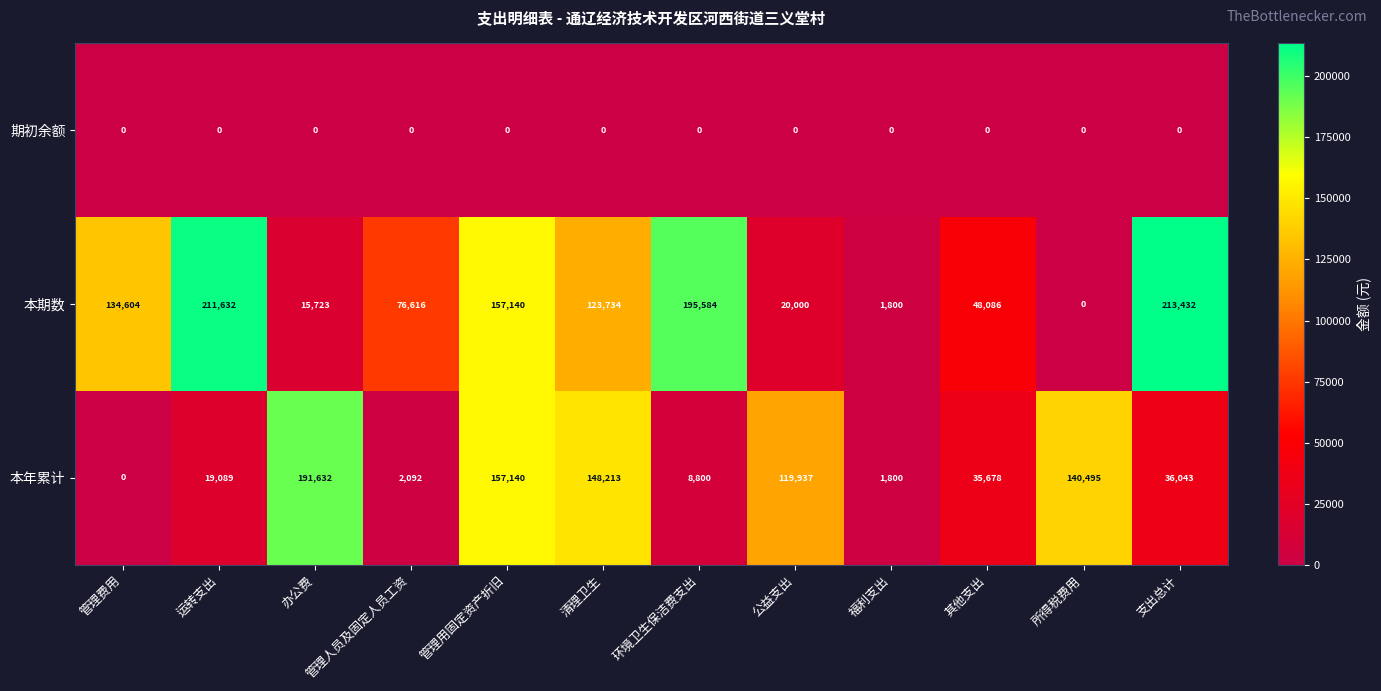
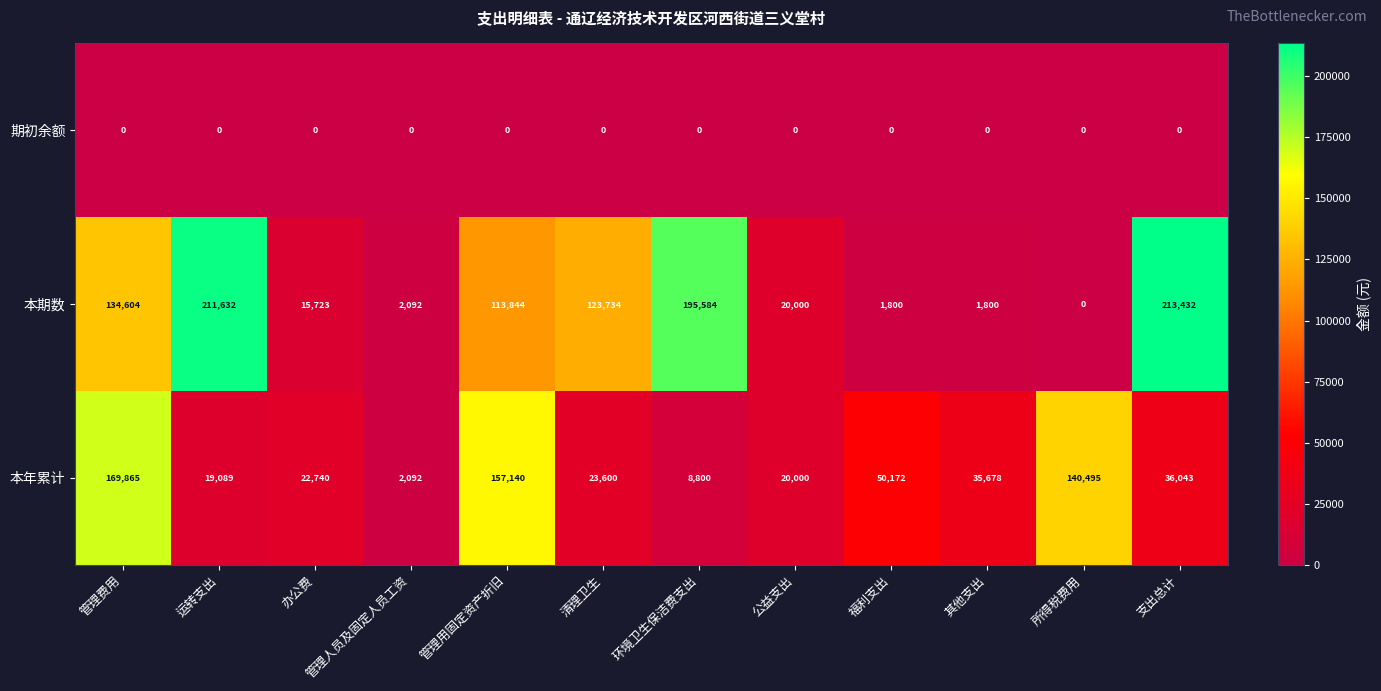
  {
    "期初余额": {
      "管理费用": "0",
      "运转支出": "0",
      "办公费": "0",
      "管理人员及固定人员工资": "0",
      "管理用固定资产折旧": "0",
      "清理卫生": "0",
      "环境卫生保洁费支出": "0",
      "公益支出": "0",
      "福利支出": "0",
      "其他支出": "0",
      "所得税费用": "0",
      "支出总计": "0"
    },
    "本期数": {
      "管理费用": "134,604",
      "运转支出": "211,632",
      "办公费": "15,723",
-     "管理人员及固定人员工资": "76,616",
-     "管理用固定资产折旧": "157,140",
+     "管理人员及固定人员工资": "2,092",
+     "管理用固定资产折旧": "113,844",
      "清理卫生": "123,734",
      "环境卫生保洁费支出": "195,584",
      "公益支出": "20,000",
      "福利支出": "1,800",
-     "其他支出": "48,086",
+     "其他支出": "1,800",
      "所得税费用": "0",
      "支出总计": "213,432"
    },
    "本年累计": {
-     "管理费用": "0",
+     "管理费用": "169,865",
      "运转支出": "19,089",
-     "办公费": "191,632",
+     "办公费": "22,740",
      "管理人员及固定人员工资": "2,092",
      "管理用固定资产折旧": "157,140",
-     "清理卫生": "148,213",
+     "清理卫生": "23,600",
      "环境卫生保洁费支出": "8,800",
-     "公益支出": "119,937",
-     "福利支出": "1,800",
+     "公益支出": "20,000",
+     "福利支出": "50,172",
      "其他支出": "35,678",
      "所得税费用": "140,495",
      "支出总计": "36,043"
    }
  }
